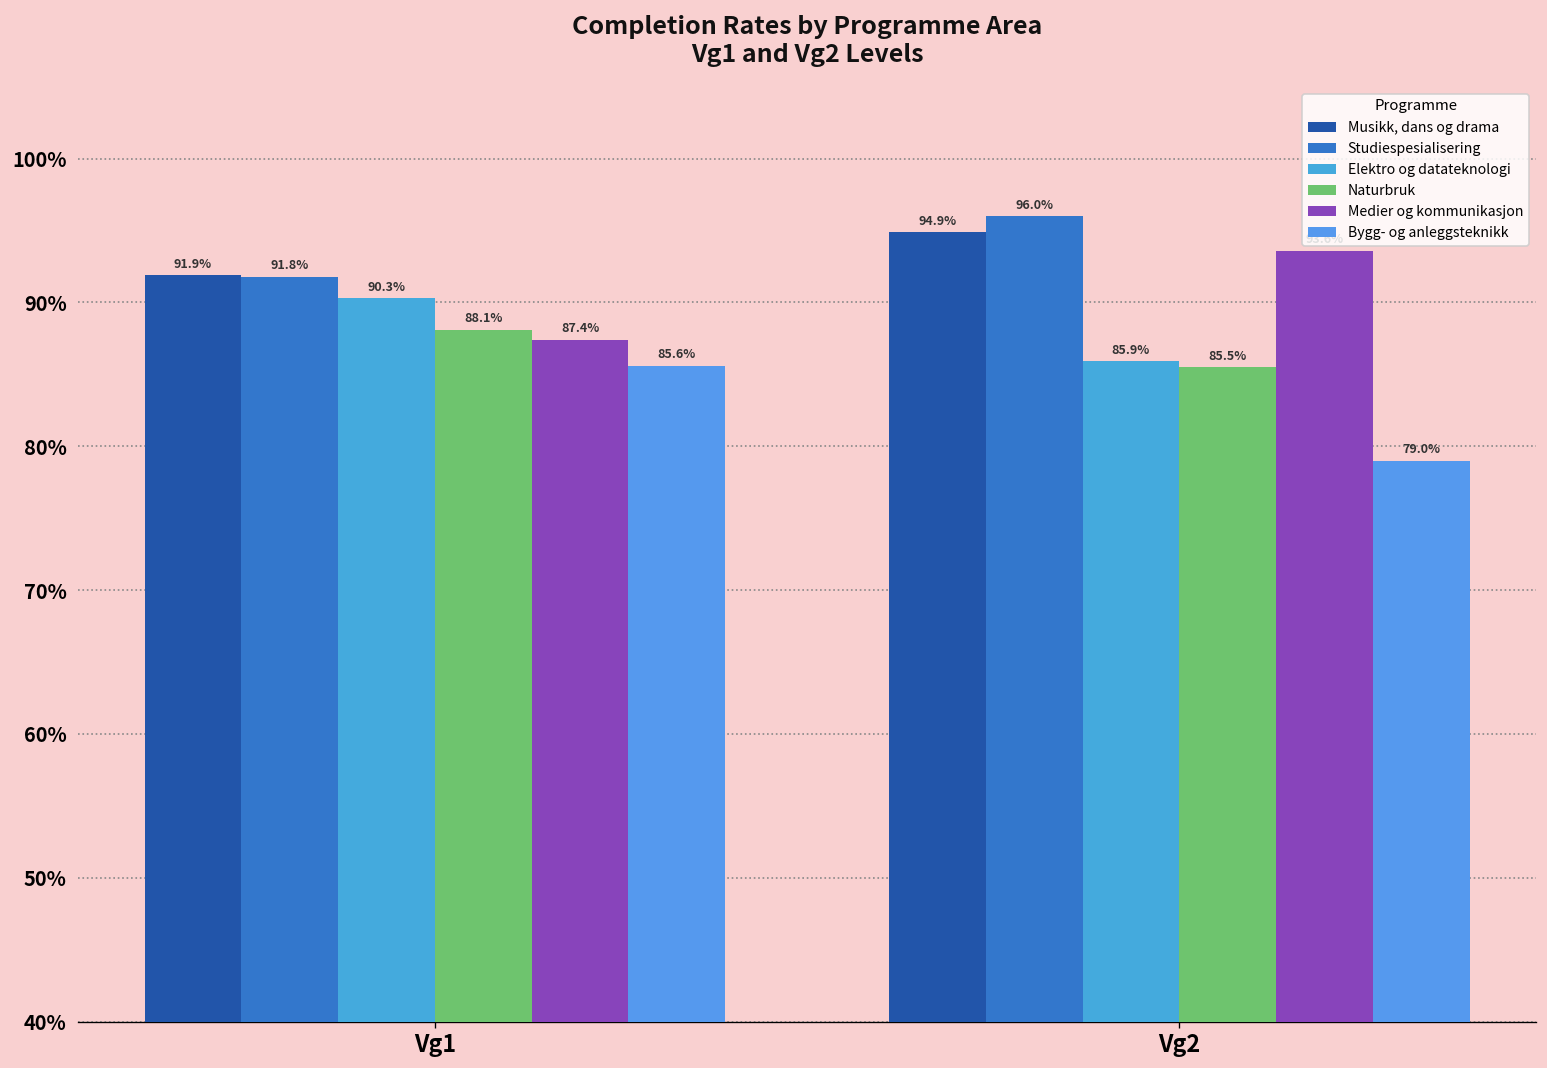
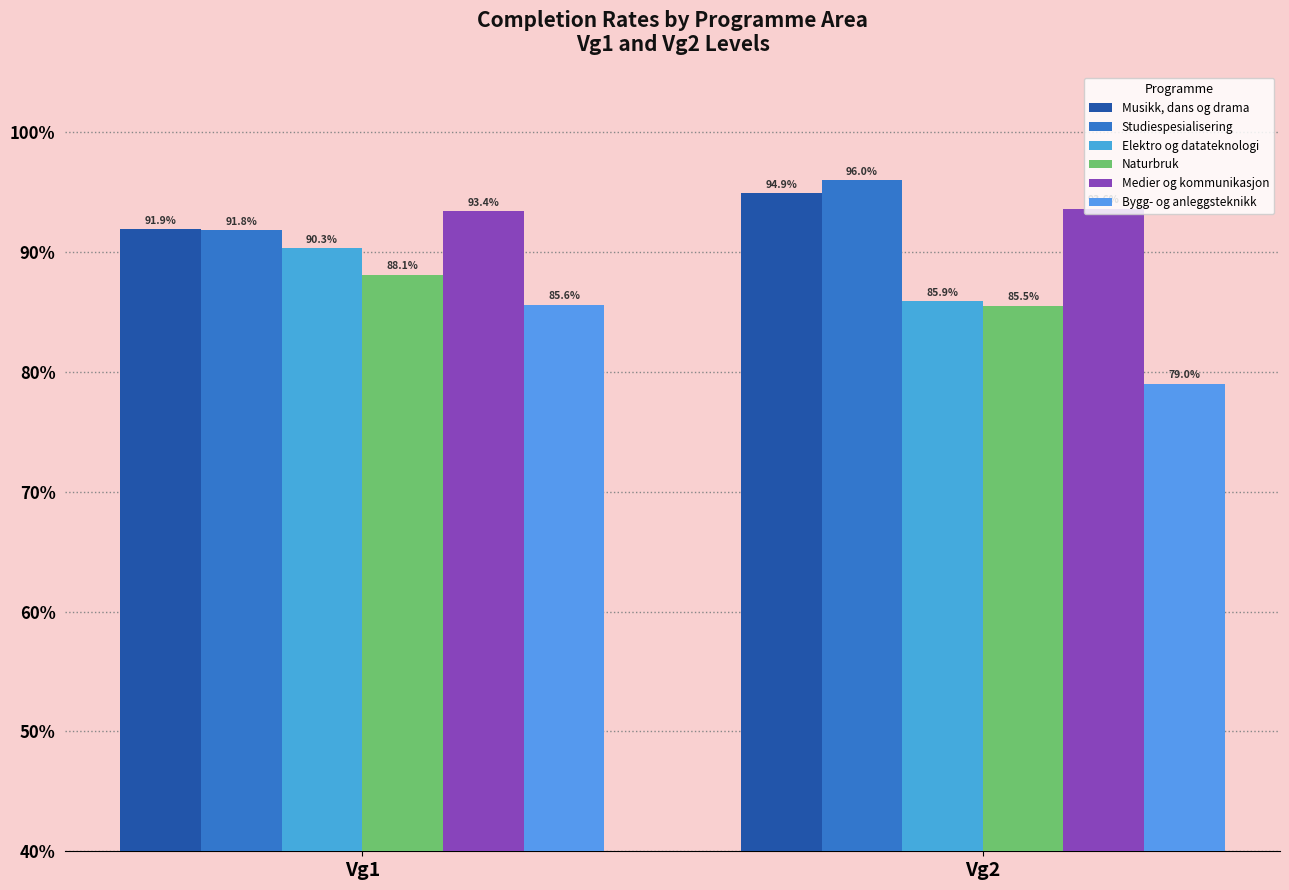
  {
    "Naturbruk": {
      "Vg1": "88.1%",
      "Vg2": "85.5%"
    },
    "Medier og kommunikasjon": {
-     "Vg1": "87.4%"
+     "Vg1": "93.4%"
    }
  }
